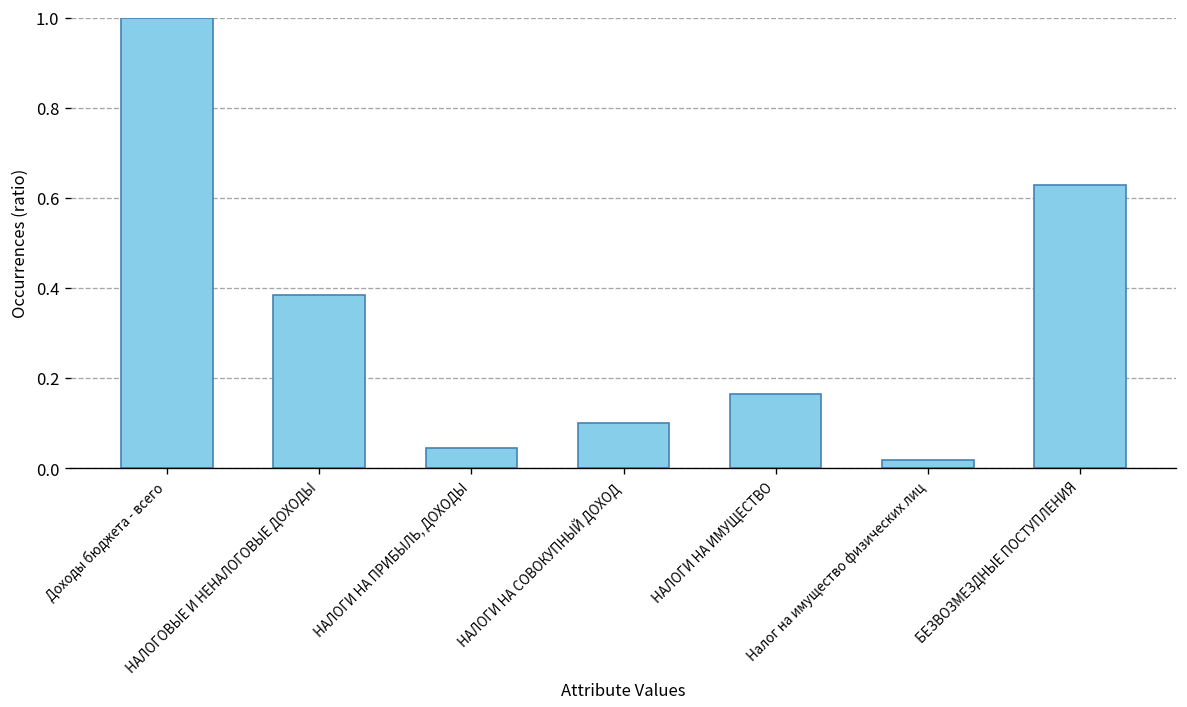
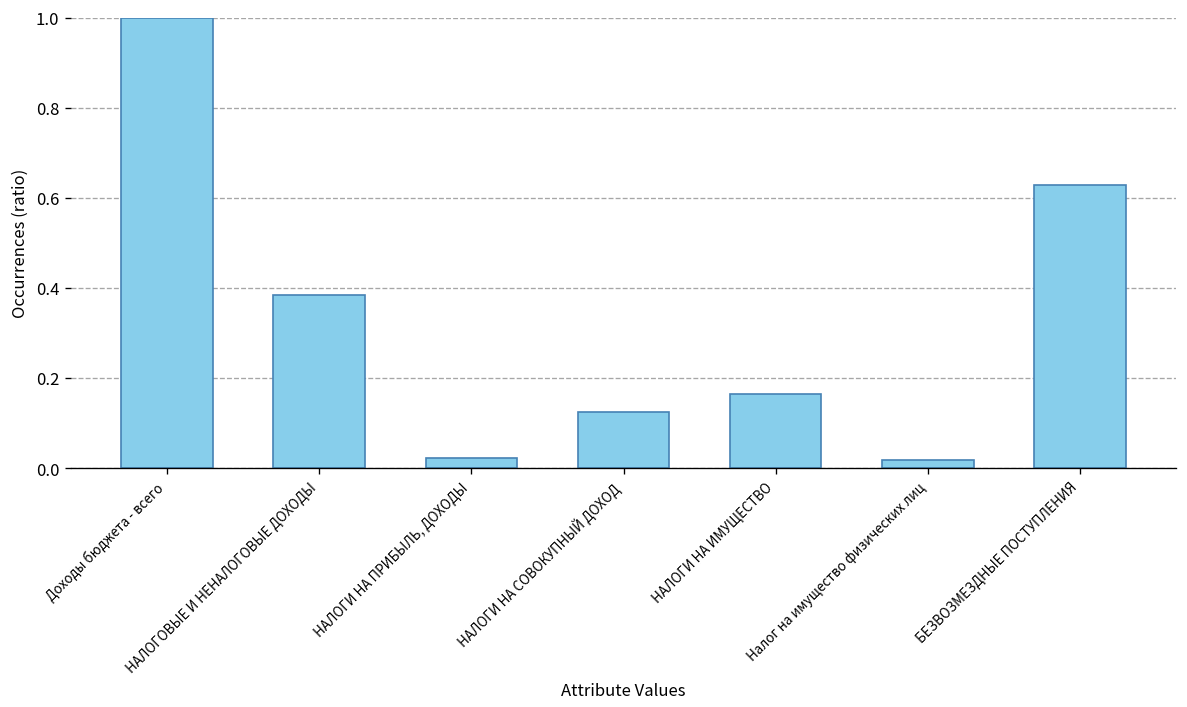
  {
    "Доходы бюджета - всего": 1.00,
    "НАЛОГОВЫЕ И НЕНАЛОГОВЫЕ ДОХОДЫ": 0.38,
-   "НАЛОГИ НА ПРИБЫЛЬ, ДОХОДЫ": 0.05,
-   "НАЛОГИ НА СОВОКУПНЫЙ ДОХОД": 0.10,
+   "НАЛОГИ НА ПРИБЫЛЬ, ДОХОДЫ": 0.02,
+   "НАЛОГИ НА СОВОКУПНЫЙ ДОХОД": 0.13,
    "НАЛОГИ НА ИМУЩЕСТВО": 0.16,
    "Налог на имущество физических лиц": 0.02,
    "БЕЗВОЗМЕЗДНЫЕ ПОСТУПЛЕНИЯ": 0.63
  }
